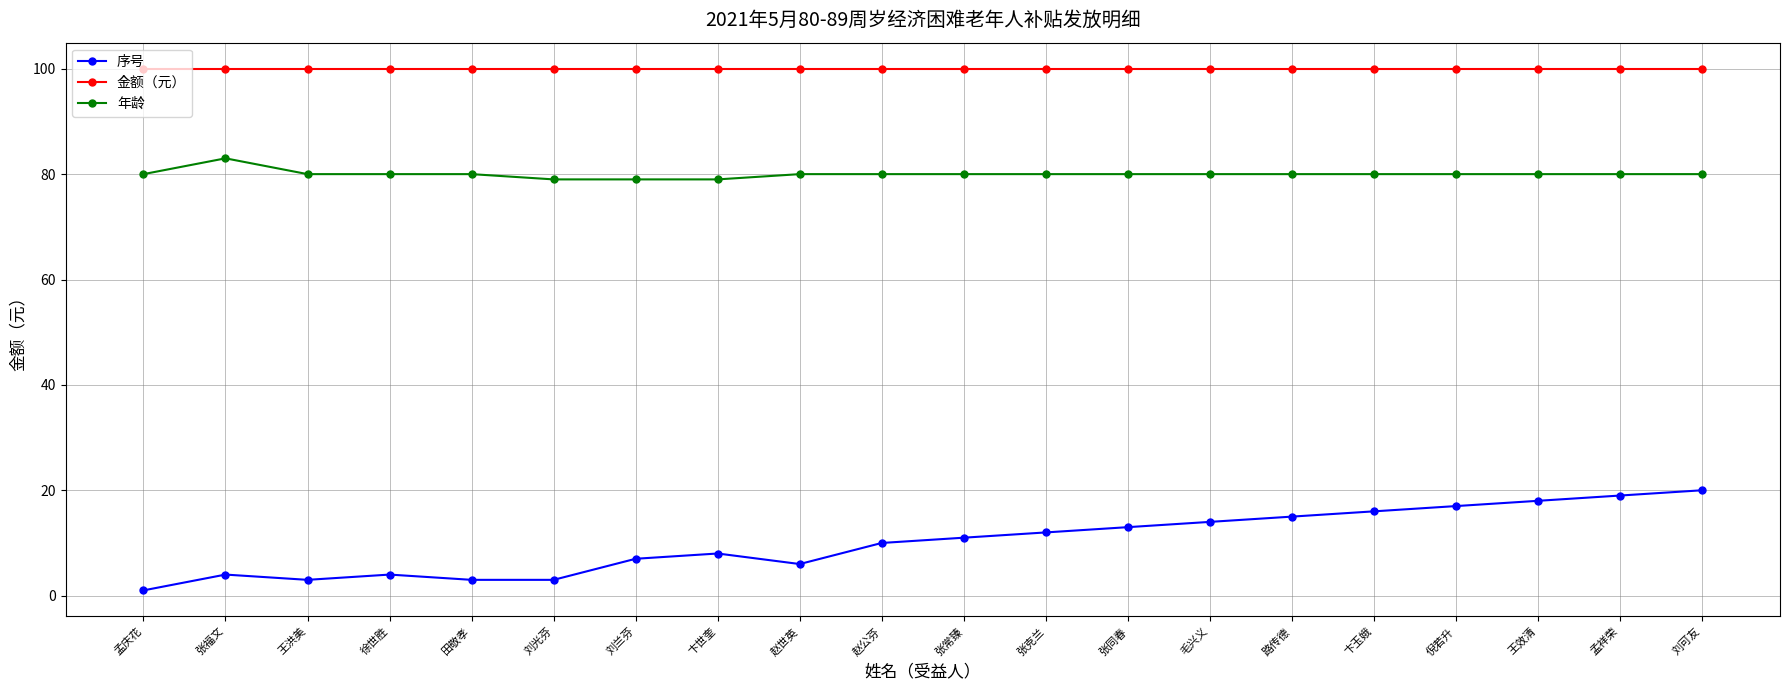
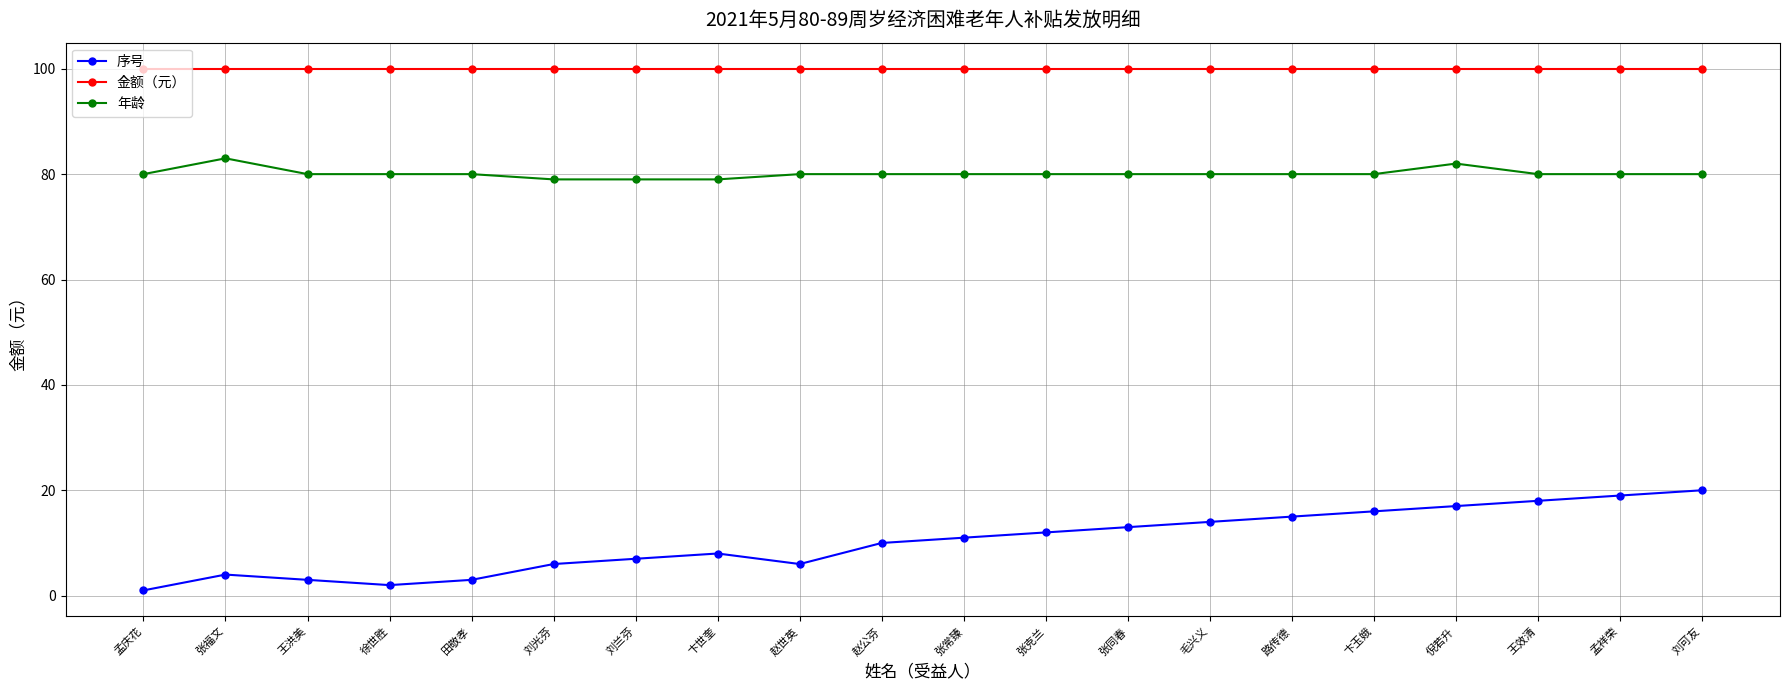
  {
    "序号": {
      "孟庆花": 1,
      "张福文": 4,
      "王洪美": 3,
-     "徐世胜": 4,
+     "徐世胜": 2,
      "田敬孝": 3,
-     "刘光芬": 3,
+     "刘光芬": 6,
      "刘兰芬": 7,
      "卞世奎": 8,
      "赵世英": 6,
      "赵公芬": 10,
      "张常臻": 11,
      "张克兰": 12,
      "张同春": 13,
      "毛兴义": 14,
      "路传德": 15,
      "卞玉娥": 16,
      "倪若升": 17,
      "王效清": 18,
      "孟祥荣": 19,
      "刘可友": 20
    },
    "金额（元）": {
      "张福文": 100,
      "王洪美": 100,
      "徐世胜": 100,
      "田敬孝": 100,
      "刘光芬": 100,
      "刘兰芬": 100,
      "卞世奎": 100,
      "赵世英": 100,
      "赵公芬": 100,
      "张常臻": 100,
      "张克兰": 100,
      "张同春": 100,
      "毛兴义": 100,
      "路传德": 100,
      "卞玉娥": 100,
      "倪若升": 100,
      "王效清": 100,
      "孟祥荣": 100,
      "刘可友": 100
    },
    "年龄": {
      "孟庆花": 80,
      "张福文": 83,
      "王洪美": 80,
      "徐世胜": 80,
      "田敬孝": 80,
      "刘光芬": 79,
      "刘兰芬": 79,
      "卞世奎": 79,
      "赵世英": 80,
      "赵公芬": 80,
      "张常臻": 80,
      "张克兰": 80,
      "张同春": 80,
      "毛兴义": 80,
      "路传德": 80,
      "卞玉娥": 80,
-     "倪若升": 80,
+     "倪若升": 82,
      "王效清": 80,
      "孟祥荣": 80,
      "刘可友": 80
    }
  }
